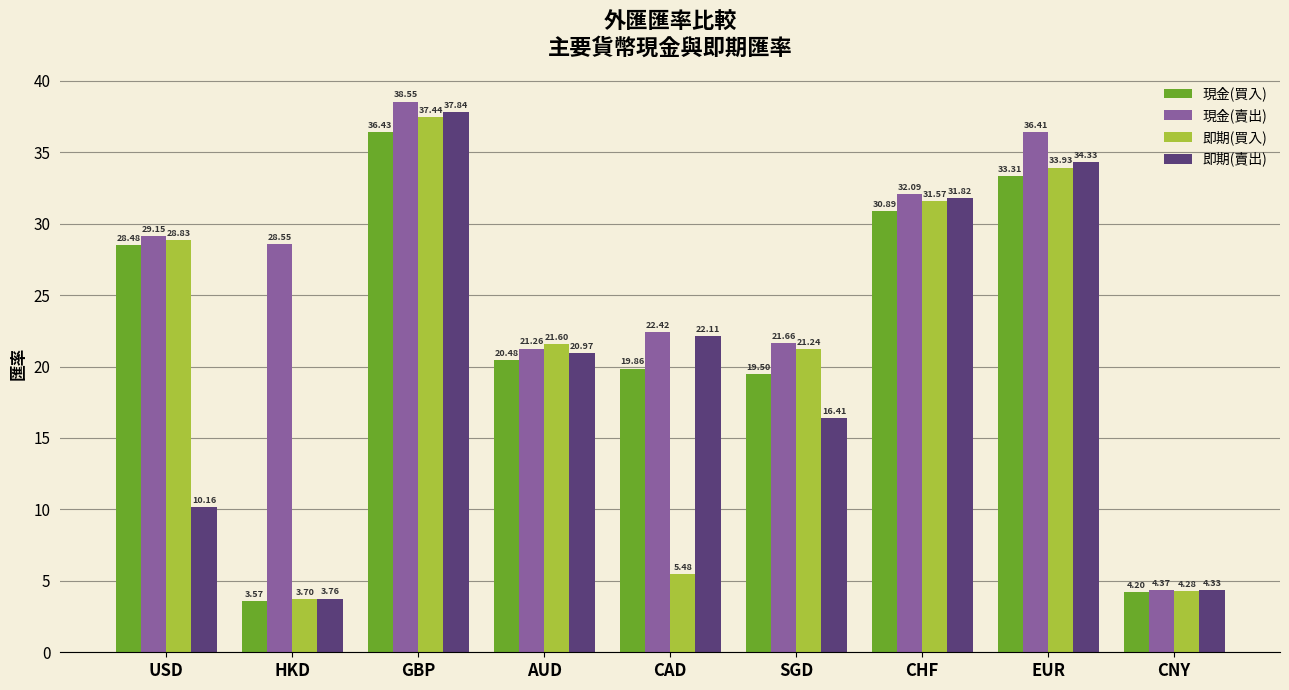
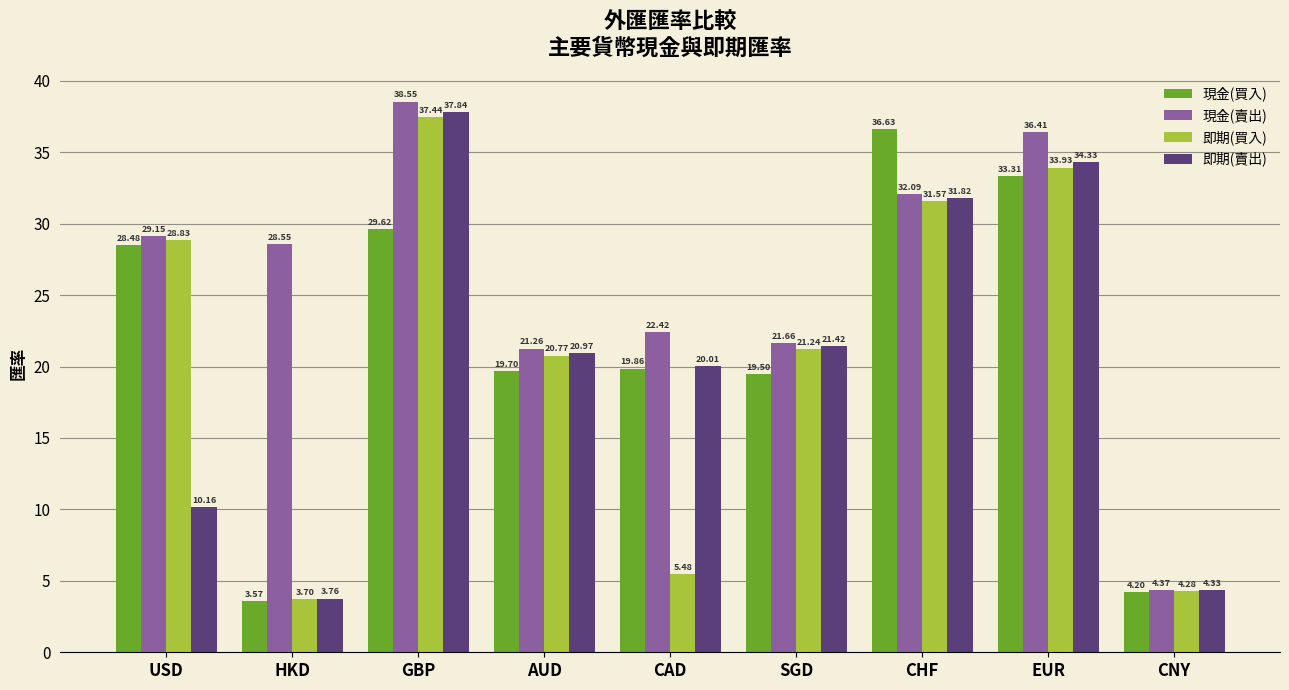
  {
    "現金(買入)": {
      "USD": 28.48,
      "HKD": 3.57,
-     "GBP": 36.43,
-     "AUD": 20.48,
+     "GBP": 29.62,
+     "AUD": 19.70,
      "CAD": 19.86,
      "SGD": 19.50,
-     "CHF": 30.89,
+     "CHF": 36.63,
      "EUR": 33.31,
      "CNY": 4.20
    },
    "現金(賣出)": {
      "USD": 29.15,
      "HKD": 28.55,
      "GBP": 38.55,
      "AUD": 21.26,
      "CAD": 22.42,
      "SGD": 21.66,
      "CHF": 32.09,
      "EUR": 36.41,
      "CNY": 4.37
    },
    "即期(買入)": {
      "USD": 28.83,
      "HKD": 3.70,
      "GBP": 37.44,
-     "AUD": 21.60,
+     "AUD": 20.77,
      "CAD": 5.48,
      "SGD": 21.24,
      "CHF": 31.57,
      "EUR": 33.93,
      "CNY": 4.28
    },
    "即期(賣出)": {
      "USD": 10.16,
      "HKD": 3.76,
      "GBP": 37.84,
      "AUD": 20.97,
-     "CAD": 22.11,
-     "SGD": 16.41,
+     "CAD": 20.01,
+     "SGD": 21.42,
      "CHF": 31.82,
      "EUR": 34.33,
      "CNY": 4.33
    }
  }
